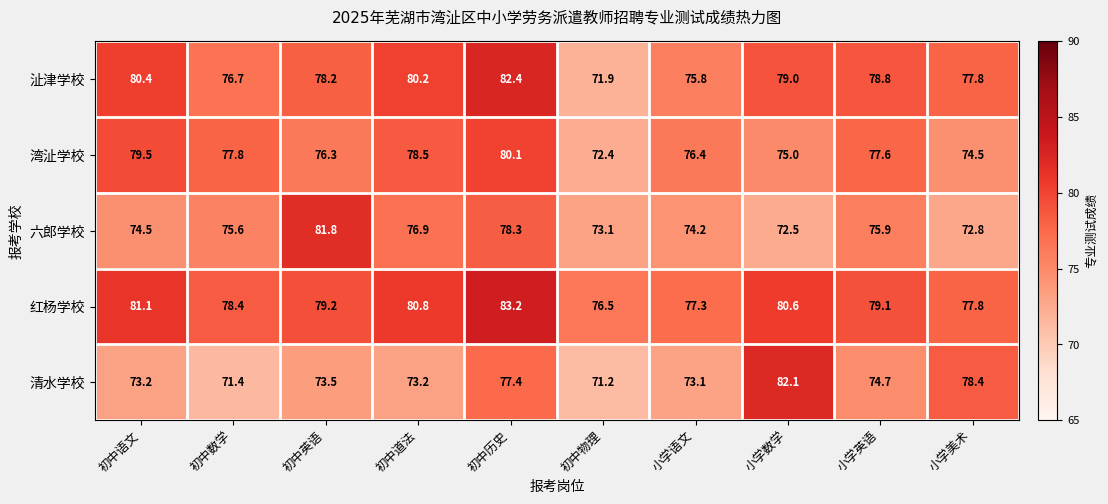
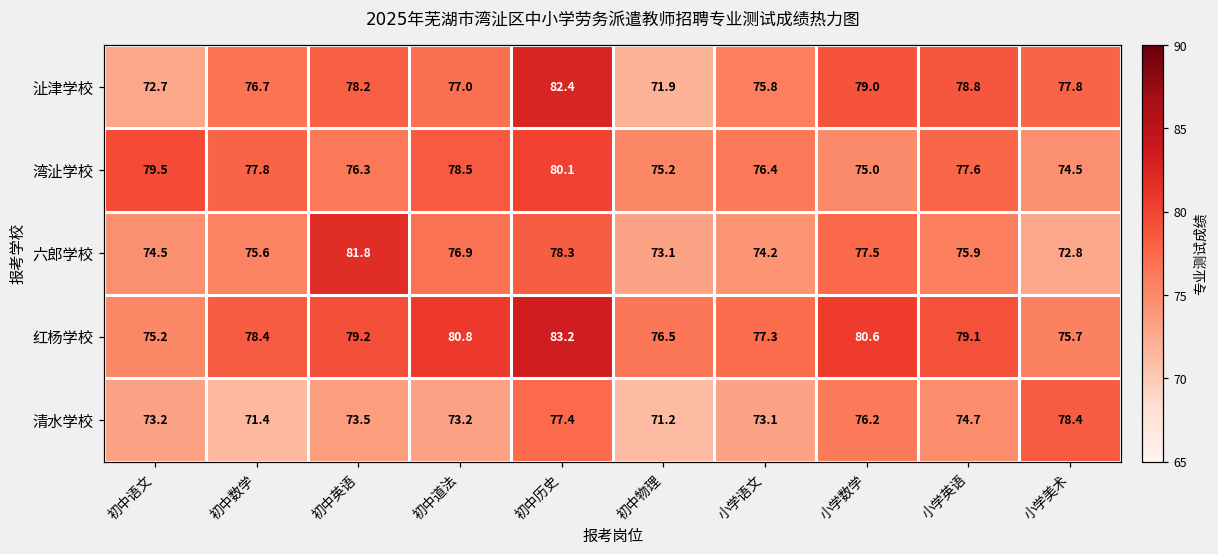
  {
    "沚津学校": {
-     "初中语文": 80.4,
+     "初中语文": 72.7,
      "初中数学": 76.7,
      "初中英语": 78.2,
-     "初中道法": 80.2,
+     "初中道法": 77.0,
      "初中历史": 82.4,
      "初中物理": 71.9,
      "小学语文": 75.8,
      "小学数学": 79.0,
      "小学英语": 78.8,
      "小学美术": 77.8
    },
    "湾沚学校": {
      "初中语文": 79.5,
      "初中数学": 77.8,
      "初中英语": 76.3,
      "初中道法": 78.5,
      "初中历史": 80.1,
-     "初中物理": 72.4,
+     "初中物理": 75.2,
      "小学语文": 76.4,
      "小学数学": 75.0,
      "小学英语": 77.6,
      "小学美术": 74.5
    },
    "六郎学校": {
      "初中语文": 74.5,
      "初中数学": 75.6,
      "初中英语": 81.8,
      "初中道法": 76.9,
      "初中历史": 78.3,
      "初中物理": 73.1,
      "小学语文": 74.2,
-     "小学数学": 72.5,
+     "小学数学": 77.5,
      "小学英语": 75.9,
      "小学美术": 72.8
    },
    "红杨学校": {
-     "初中语文": 81.1,
+     "初中语文": 75.2,
      "初中数学": 78.4,
      "初中英语": 79.2,
      "初中道法": 80.8,
      "初中历史": 83.2,
      "初中物理": 76.5,
      "小学语文": 77.3,
      "小学数学": 80.6,
      "小学英语": 79.1,
-     "小学美术": 77.8
+     "小学美术": 75.7
    },
    "清水学校": {
      "初中语文": 73.2,
      "初中数学": 71.4,
      "初中英语": 73.5,
      "初中道法": 73.2,
      "初中历史": 77.4,
      "初中物理": 71.2,
      "小学语文": 73.1,
-     "小学数学": 82.1,
+     "小学数学": 76.2,
      "小学英语": 74.7,
      "小学美术": 78.4
    }
  }
